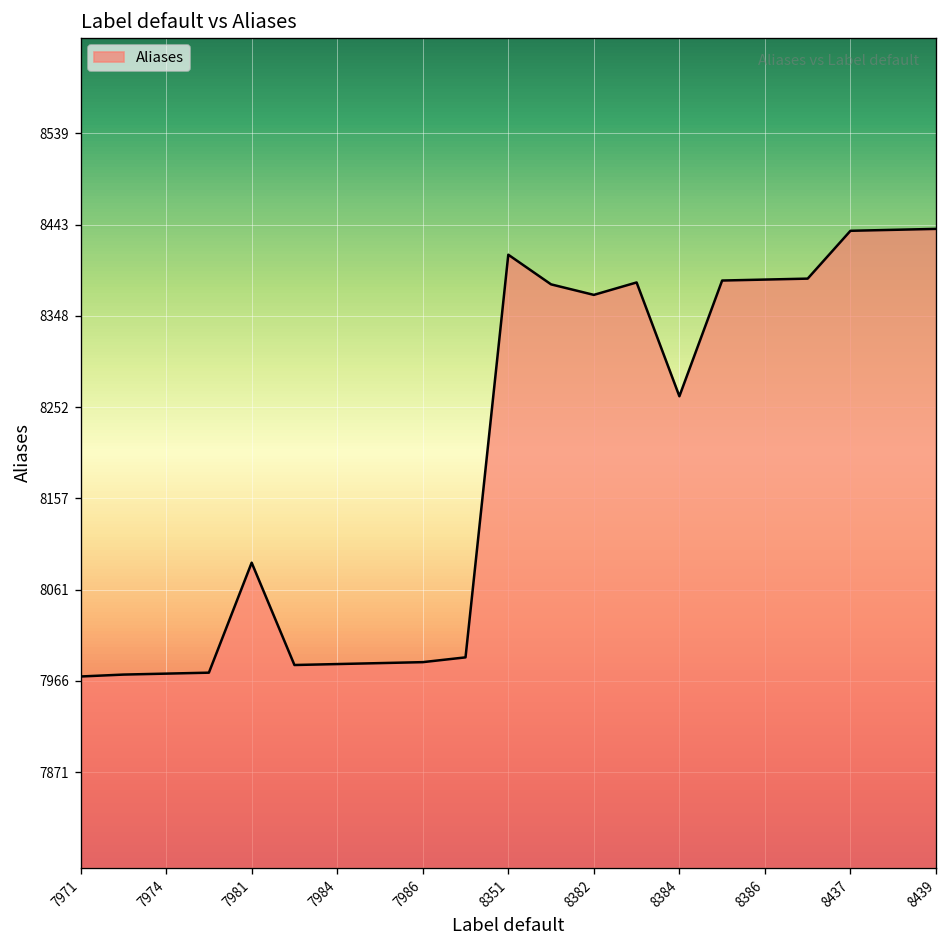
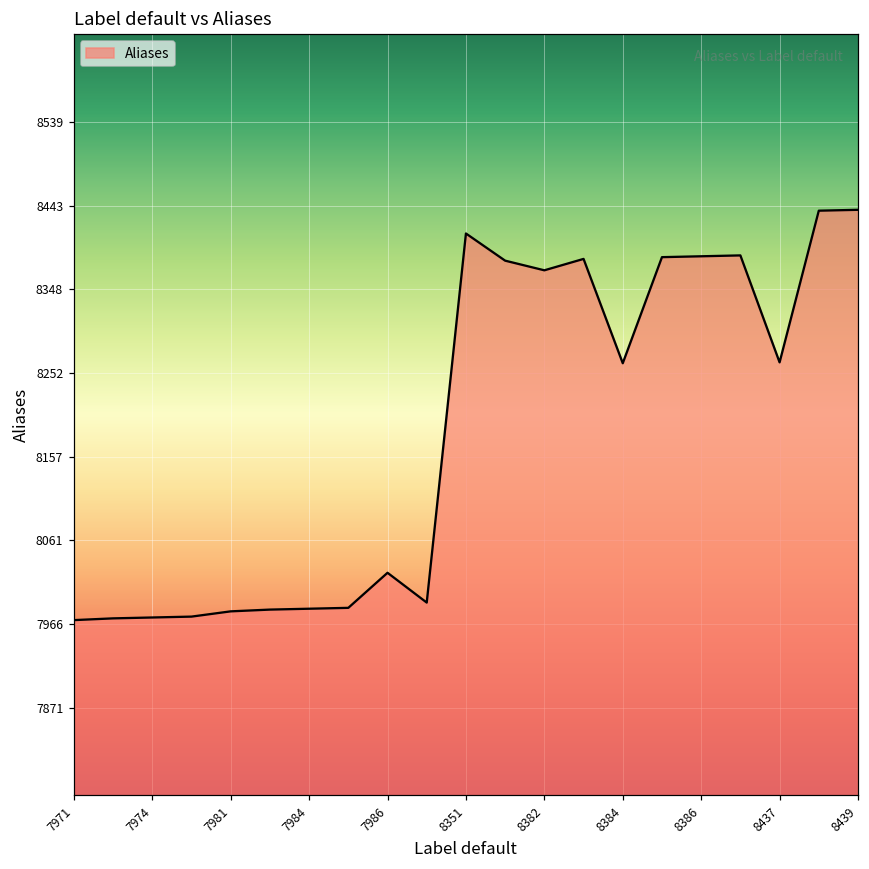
  {
    "7971": 7970,
    "7974": 7970,
-   "7981": 8090,
+   "7981": 7980,
    "7984": 7980,
-   "7986": 7990,
+   "7986": 8030,
    "8351": 8410,
    "8382": 8370,
    "8384": 8260,
    "8386": 8390,
-   "8437": 8440,
+   "8437": 8270,
    "8439": 8440
  }
